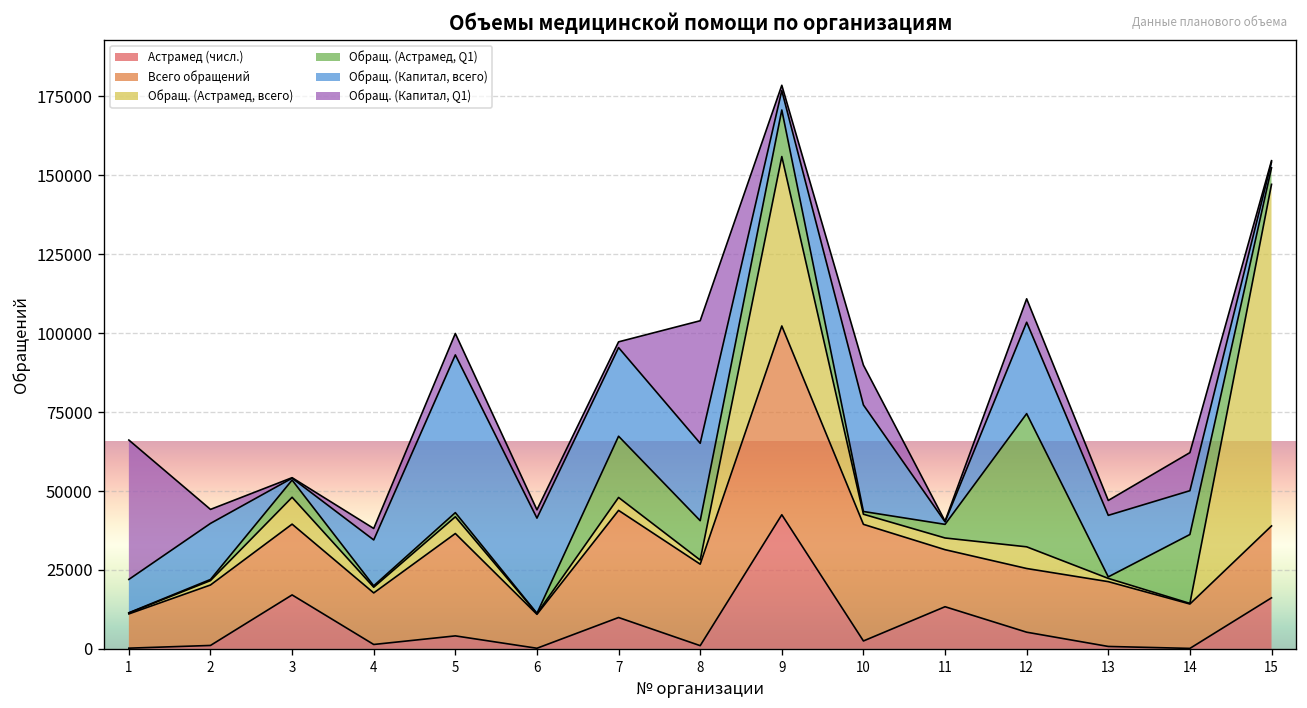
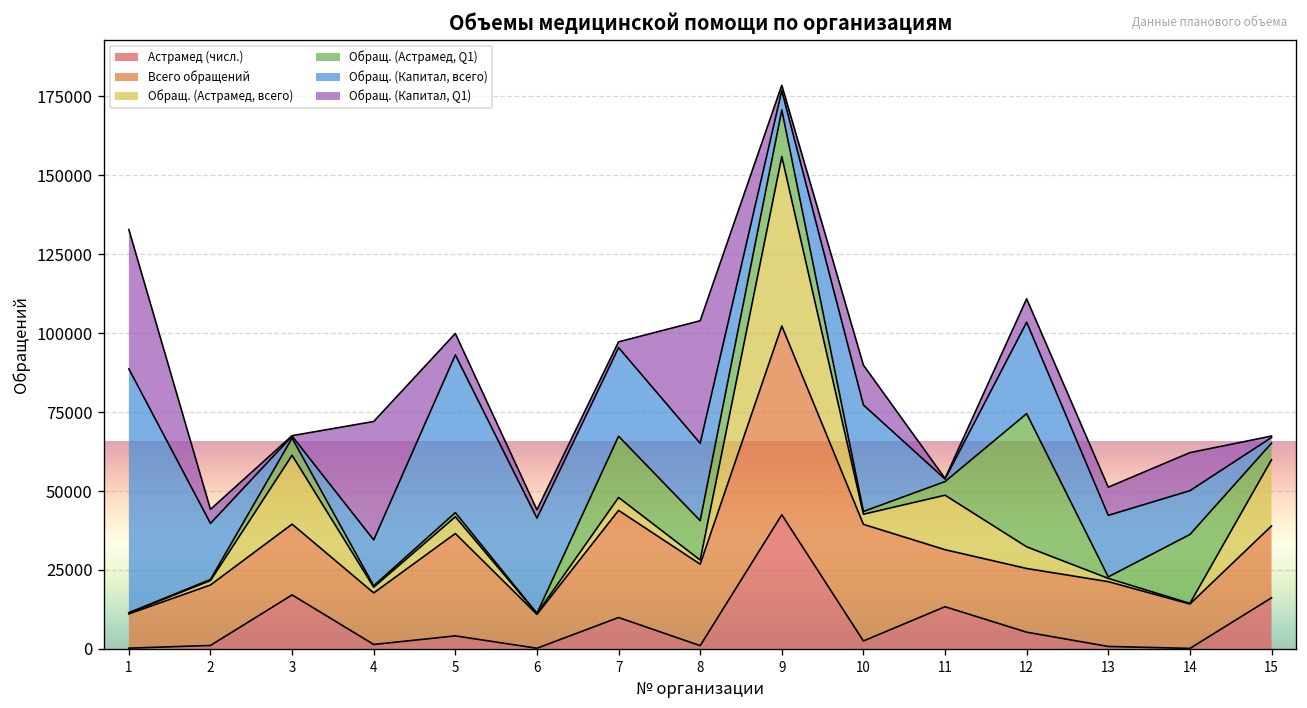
  {
    "Обращ. (Астрамед, всего)": {
-     "3": 9000,
+     "3": 22000,
      "5": 5000,
      "7": 4000,
      "8": 1000,
      "9": 54000,
-     "11": 4000,
+     "11": 17000,
      "12": 7000,
-     "15": 108000
+     "15": 21000
    },
    "Обращ. (Астрамед, Q1)": {
      "5": 1000,
      "7": 19000,
      "8": 12000,
      "9": 15000,
      "12": 42000,
      "14": 22000,
      "15": 5000
    },
    "Обращ. (Капитал, всего)": {
-     "1": 11000,
+     "1": 77000,
      "2": 18000,
      "4": 15000,
      "5": 50000,
      "6": 30000,
      "7": 28000,
      "8": 25000,
      "9": 6000,
      "10": 34000,
      "12": 29000,
      "13": 19000,
      "14": 14000
    },
    "Обращ. (Капитал, Q1)": {
      "1": 44000,
      "2": 4000,
-     "4": 4000,
+     "4": 38000,
      "5": 7000,
      "6": 3000,
      "7": 2000,
      "8": 39000,
      "9": 2000,
      "10": 13000,
      "12": 7000,
-     "13": 5000,
+     "13": 9000,
      "14": 12000
    }
  }
